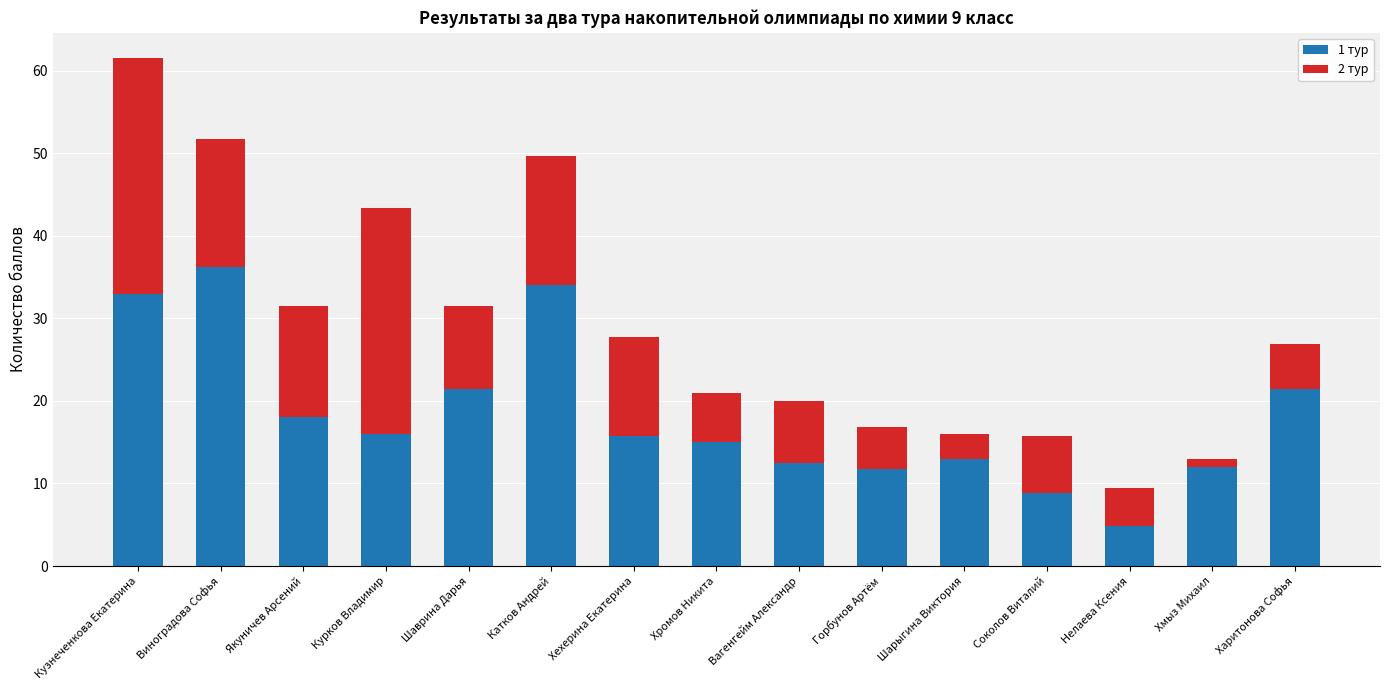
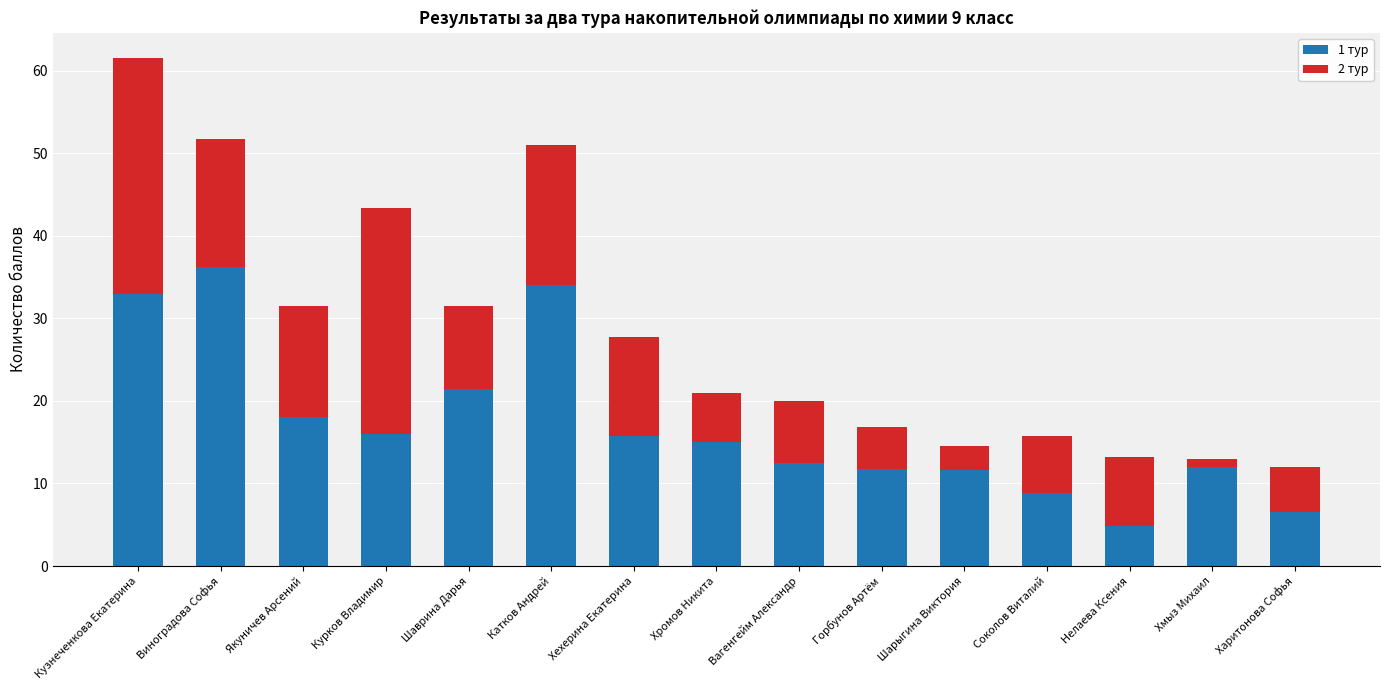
  {
    "1 тур": {
      "Кузнеченкова Екатерина": 33,
      "Виноградова Софья": 36,
      "Якуничев Арсений": 18,
      "Курков Владимир": 16,
      "Шаврина Дарья": 22,
      "Катков Андрей": 34,
      "Хехерина Екатерина": 16,
      "Хромов Никита": 15,
      "Вагенгейм Александр": 13,
      "Горбунов Артём": 12,
-     "Шарыгина Виктория": 13,
+     "Шарыгина Виктория": 12,
      "Соколов Виталий": 9,
      "Нелаева Ксения": 5,
      "Хмыз Михаил": 12,
-     "Харитонова Софья": 21
+     "Харитонова Софья": 7
    },
    "2 тур": {
      "Кузнеченкова Екатерина": 29,
      "Виноградова Софья": 16,
      "Якуничев Арсений": 14,
      "Курков Владимир": 27,
      "Шаврина Дарья": 10,
-     "Катков Андрей": 16,
+     "Катков Андрей": 17,
      "Хехерина Екатерина": 12,
      "Хромов Никита": 6,
      "Вагенгейм Александр": 8,
      "Горбунов Артём": 5,
      "Шарыгина Виктория": 3,
      "Соколов Виталий": 7,
-     "Нелаева Ксения": 5,
+     "Нелаева Ксения": 8,
      "Хмыз Михаил": 1,
      "Харитонова Софья": 6
    }
  }
